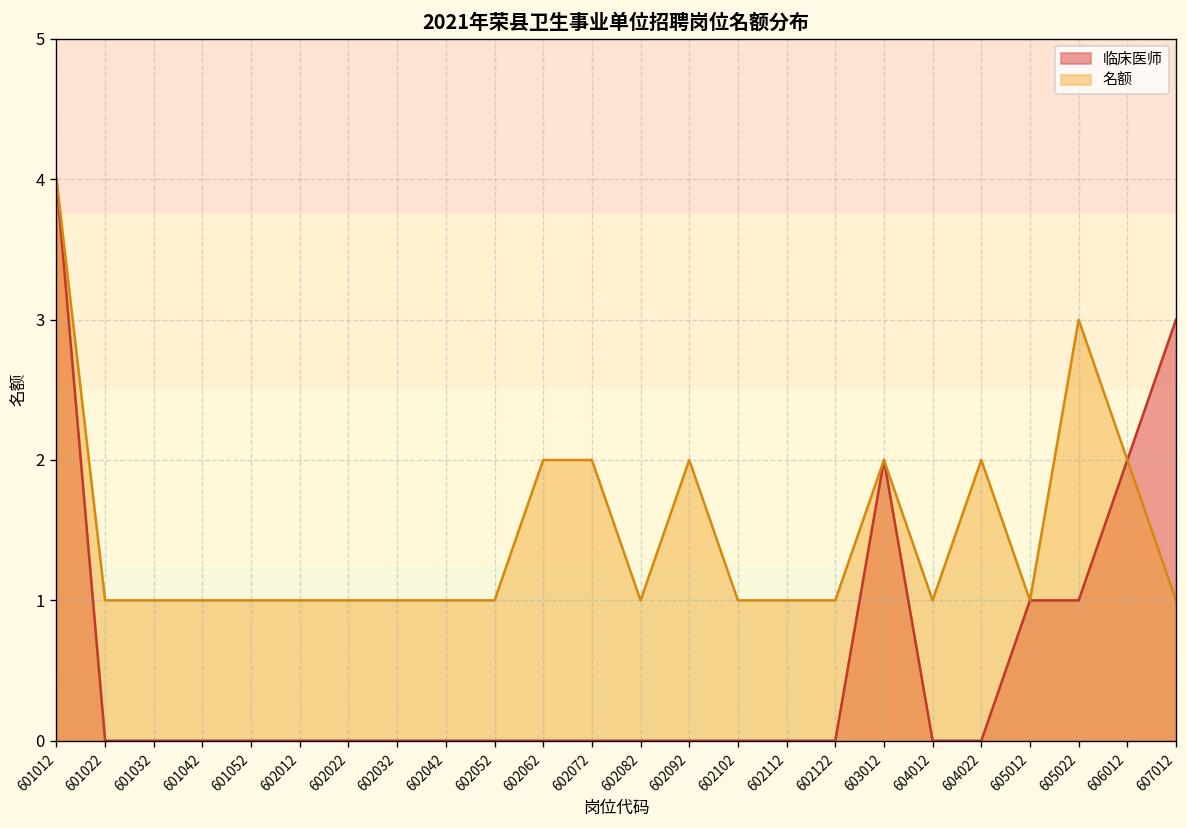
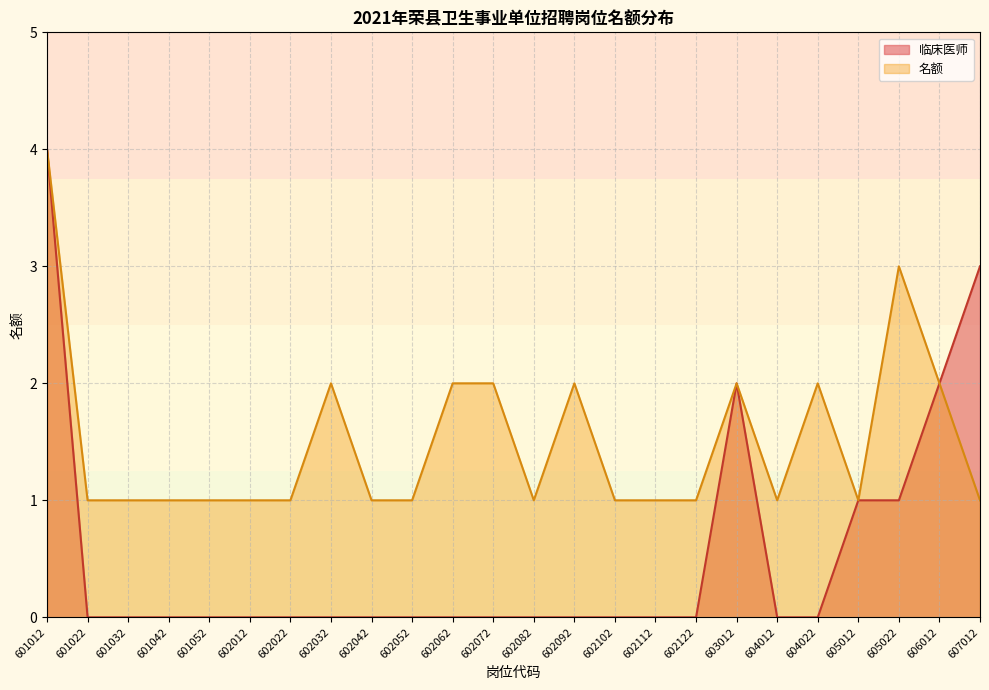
  {
    "临床医师": {
      "601022": 0,
      "601032": 0,
      "601042": 0,
      "601052": 0,
      "602012": 0,
      "602022": 0,
      "602032": 0,
      "602042": 0,
      "602052": 0,
      "602062": 0,
      "602072": 0,
      "602082": 0,
      "602092": 0,
      "602102": 0,
      "602112": 0,
      "602122": 0,
      "604012": 0,
      "604022": 0,
      "605022": 1,
      "607012": 3
    },
    "名额": {
      "601022": 1,
      "601032": 1,
      "601042": 1,
      "601052": 1,
      "602012": 1,
      "602022": 1,
-     "602032": 1,
+     "602032": 2,
      "602042": 1,
      "602052": 1,
      "602062": 2,
      "602072": 2,
      "602082": 1,
      "602092": 2,
      "602102": 1,
      "602112": 1,
      "602122": 1,
      "604012": 1,
      "604022": 2,
      "605022": 3,
      "607012": 1
    }
  }
